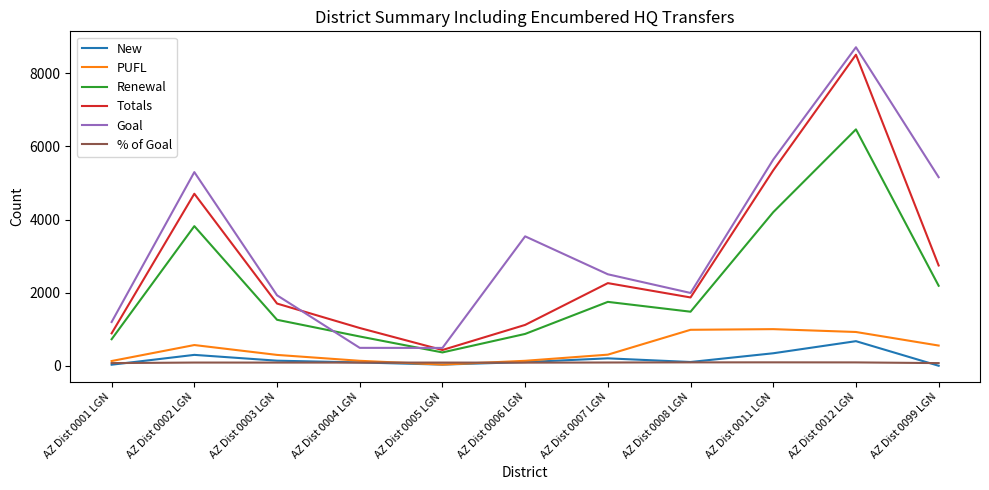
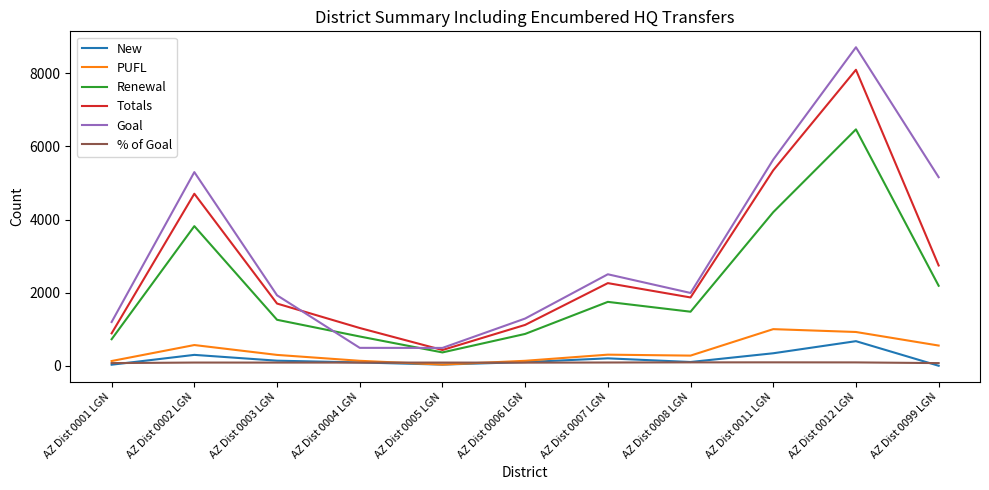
  {
    "New": {
      "AZ Dist 0002 LGN": 300,
      "AZ Dist 0007 LGN": 200,
      "AZ Dist 0011 LGN": 300,
      "AZ Dist 0012 LGN": 700,
      "AZ Dist 0099 LGN": 0
    },
    "PUFL": {
      "AZ Dist 0002 LGN": 600,
      "AZ Dist 0003 LGN": 300,
      "AZ Dist 0007 LGN": 300,
-     "AZ Dist 0008 LGN": 1000,
+     "AZ Dist 0008 LGN": 300,
      "AZ Dist 0011 LGN": 1000,
      "AZ Dist 0012 LGN": 900,
      "AZ Dist 0099 LGN": 600
    },
    "Renewal": {
      "AZ Dist 0001 LGN": 700,
      "AZ Dist 0002 LGN": 3800,
      "AZ Dist 0003 LGN": 1300,
      "AZ Dist 0004 LGN": 800,
      "AZ Dist 0006 LGN": 900,
      "AZ Dist 0007 LGN": 1700,
      "AZ Dist 0008 LGN": 1500,
      "AZ Dist 0011 LGN": 4200,
      "AZ Dist 0012 LGN": 6500,
      "AZ Dist 0099 LGN": 2200
    },
    "Totals": {
      "AZ Dist 0001 LGN": 900,
      "AZ Dist 0002 LGN": 4700,
      "AZ Dist 0003 LGN": 1700,
      "AZ Dist 0004 LGN": 1000,
      "AZ Dist 0006 LGN": 1100,
      "AZ Dist 0007 LGN": 2300,
      "AZ Dist 0008 LGN": 1900,
      "AZ Dist 0011 LGN": 5300,
-     "AZ Dist 0012 LGN": 8500,
+     "AZ Dist 0012 LGN": 8100,
      "AZ Dist 0099 LGN": 2700
    },
    "Goal": {
      "AZ Dist 0001 LGN": 1200,
      "AZ Dist 0002 LGN": 5300,
      "AZ Dist 0003 LGN": 1900,
      "AZ Dist 0004 LGN": 500,
-     "AZ Dist 0006 LGN": 3500,
+     "AZ Dist 0006 LGN": 1300,
      "AZ Dist 0007 LGN": 2500,
      "AZ Dist 0008 LGN": 2000,
      "AZ Dist 0011 LGN": 5600,
      "AZ Dist 0012 LGN": 8700,
      "AZ Dist 0099 LGN": 5200
    },
    "% of Goal": {
      "AZ Dist 0002 LGN": 100,
      "AZ Dist 0007 LGN": 100,
      "AZ Dist 0011 LGN": 100,
      "AZ Dist 0012 LGN": 100,
      "AZ Dist 0099 LGN": 100
    }
  }
